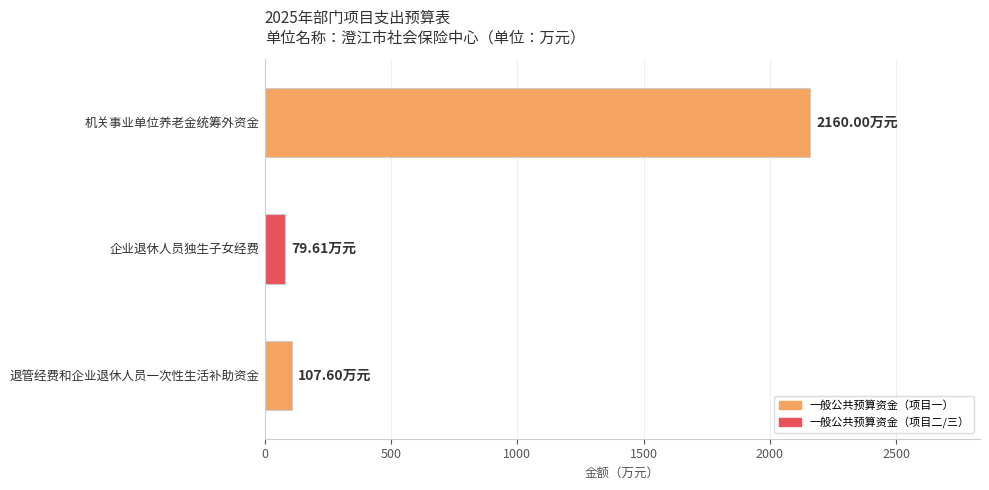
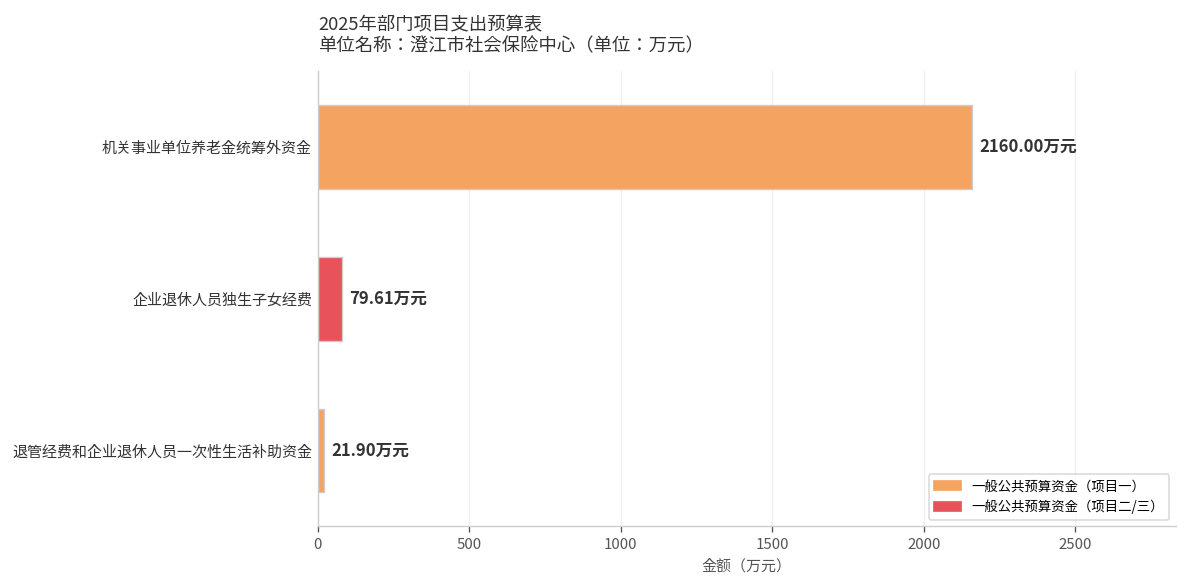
  {
    "机关事业单位养老金统筹外资金": 2160.00,
    "企业退休人员独生子女经费": 79.61,
-   "退管经费和企业退休人员一次性生活补助资金": 107.60
+   "退管经费和企业退休人员一次性生活补助资金": 21.90
  }
